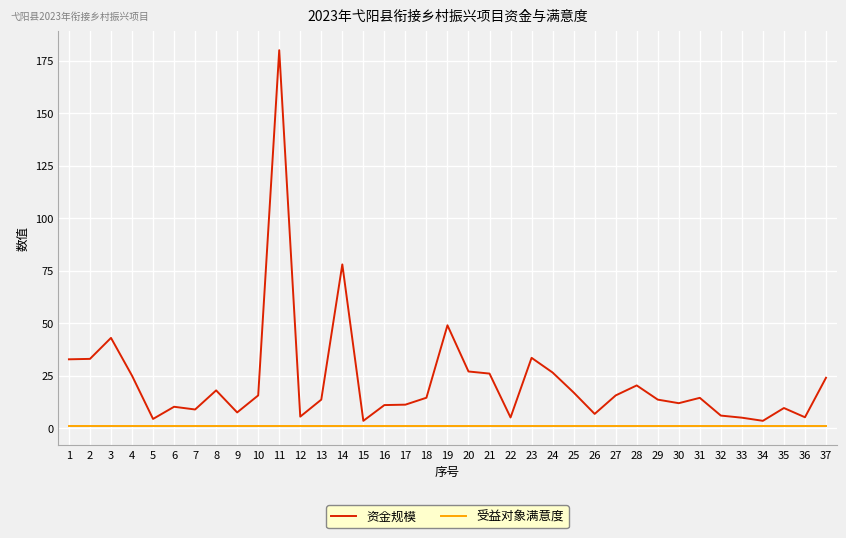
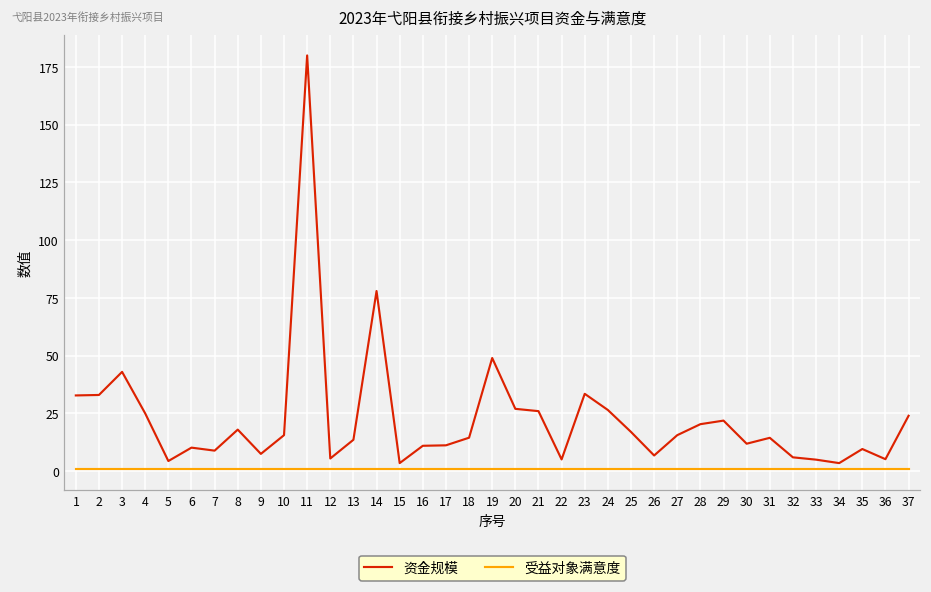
  {
    "资金规模": {
      "1": 33,
      "2": 33,
      "3": 43,
      "4": 25,
      "5": 4,
      "6": 10,
      "7": 9,
      "8": 18,
      "9": 8,
      "10": 16,
      "11": 180,
      "12": 6,
      "13": 14,
      "14": 78,
      "15": 4,
      "16": 11,
      "17": 11,
      "18": 15,
      "19": 49,
      "20": 27,
      "21": 26,
      "22": 5,
      "23": 34,
      "24": 27,
      "25": 17,
      "26": 7,
      "27": 16,
      "28": 20,
-     "29": 14,
+     "29": 22,
      "30": 12,
      "31": 14,
      "32": 6,
      "33": 5,
      "34": 4,
      "35": 10,
      "36": 5,
      "37": 24
    },
    "受益对象满意度": {
      "1": 1,
      "2": 1,
      "3": 1,
      "4": 1,
      "5": 1,
      "6": 1,
      "7": 1,
      "8": 1,
      "9": 1,
      "10": 1,
      "11": 1,
      "12": 1,
      "13": 1,
      "14": 1,
      "15": 1,
      "16": 1,
      "17": 1,
      "18": 1,
      "19": 1,
      "20": 1,
      "21": 1,
      "22": 1,
      "23": 1,
      "24": 1,
      "25": 1,
      "26": 1,
      "27": 1,
      "28": 1,
      "29": 1,
      "30": 1,
      "31": 1,
      "32": 1,
      "33": 1,
      "34": 1,
      "35": 1,
      "36": 1,
      "37": 1
    }
  }
